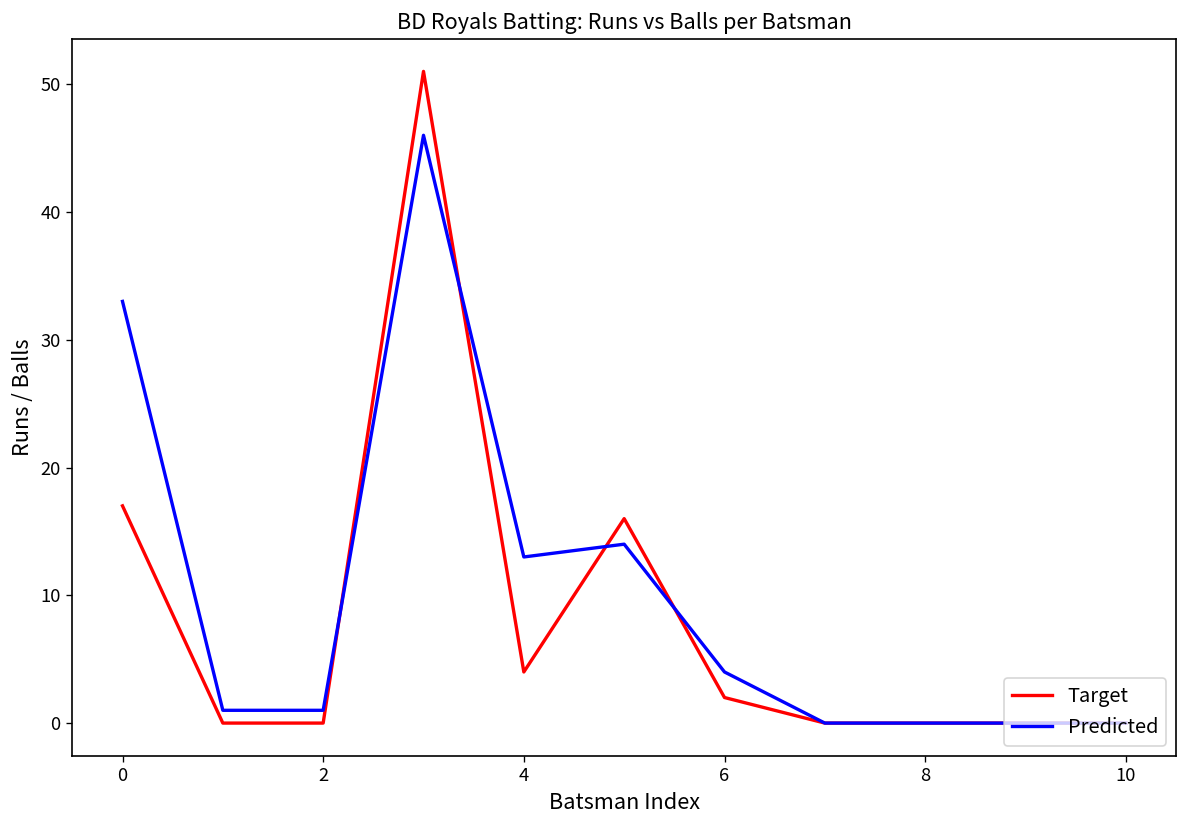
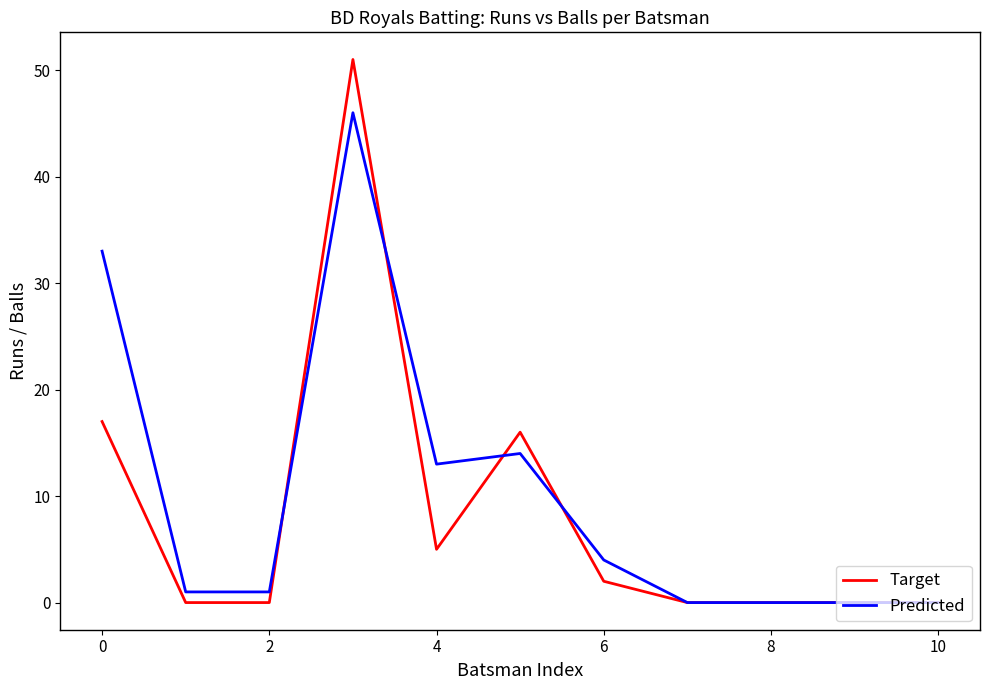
  {
    "Target": {
      "0": 17,
      "2": 0,
-     "4": 4,
+     "4": 5,
      "6": 2
    },
    "Predicted": {
      "0": 33,
      "2": 1,
      "4": 13,
      "6": 4
    }
  }
